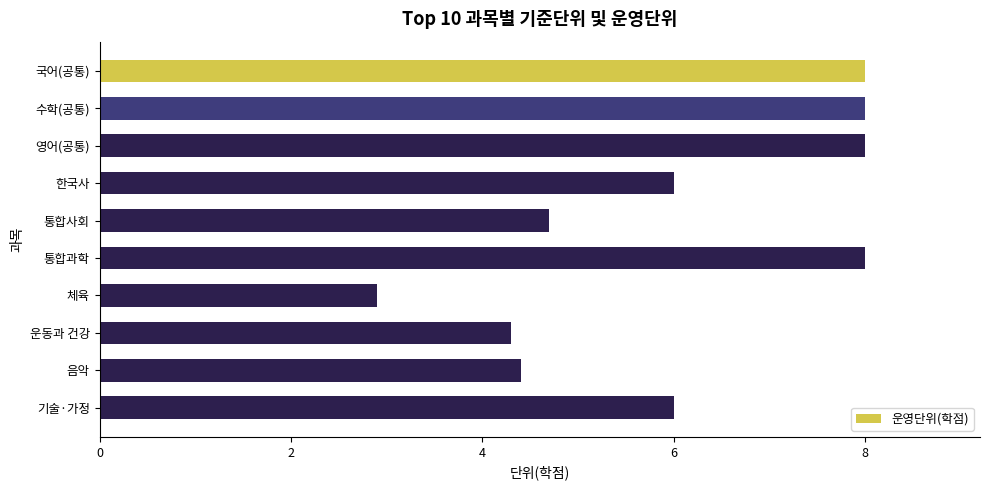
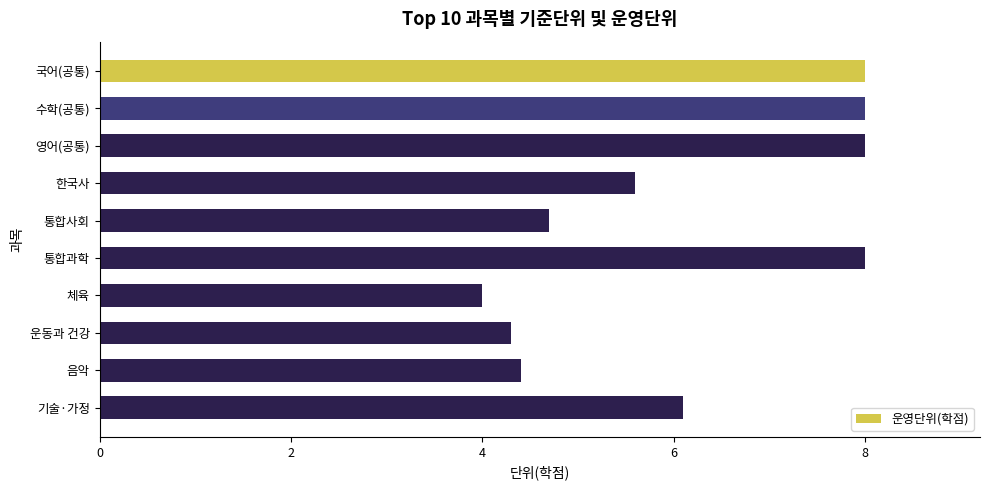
  {
    "국어(공통)": 8.0,
    "수학(공통)": 8.0,
    "영어(공통)": 8.0,
-   "한국사": 6.0,
+   "한국사": 5.6,
    "통합사회": 4.7,
    "통합과학": 8.0,
-   "체육": 2.9,
+   "체육": 4.0,
    "운동과 건강": 4.3,
    "음악": 4.4,
-   "기술·가정": 6.0
+   "기술·가정": 6.1
  }
